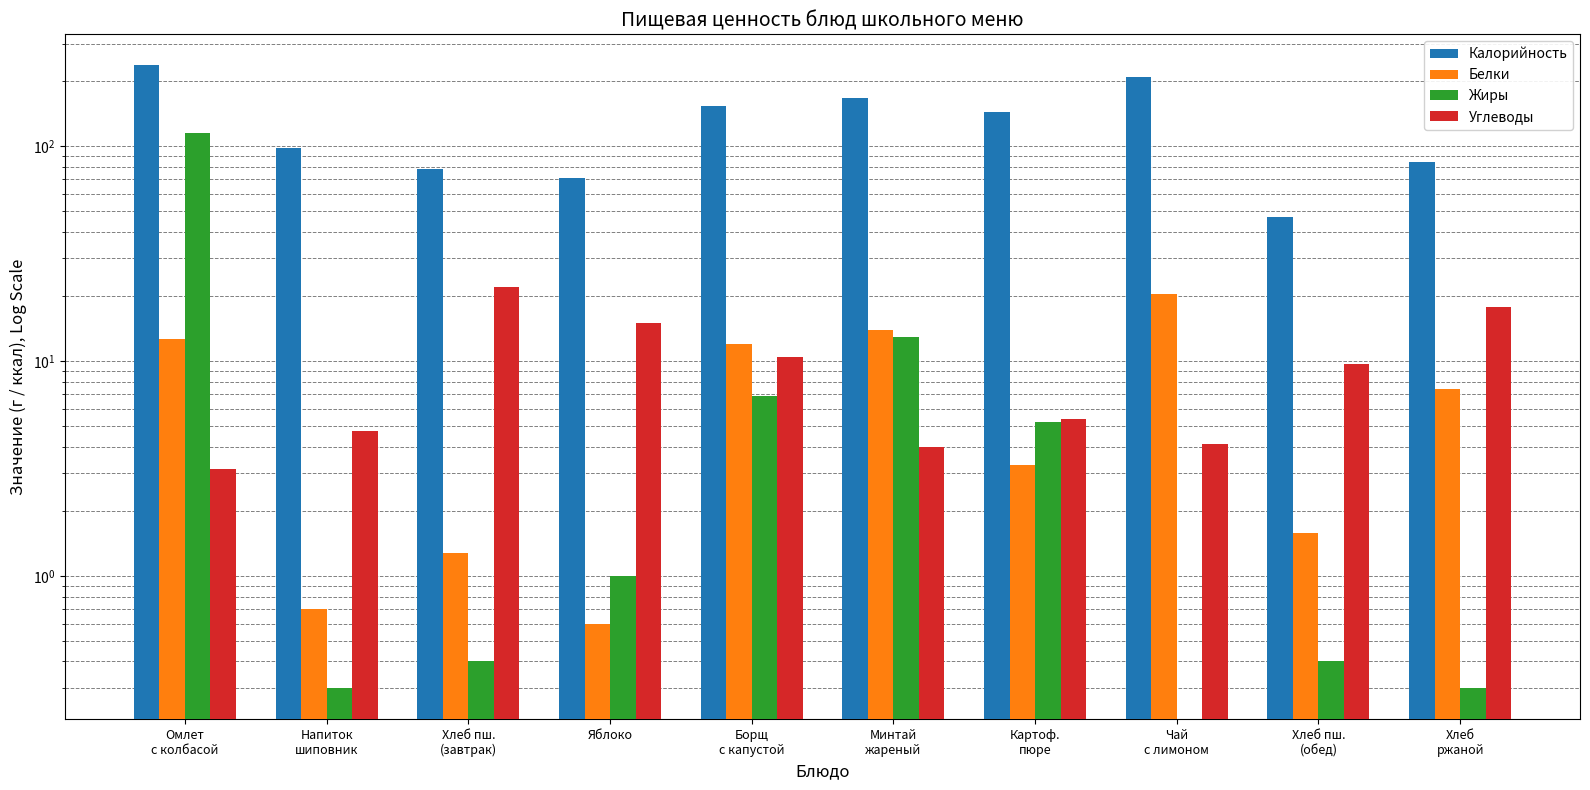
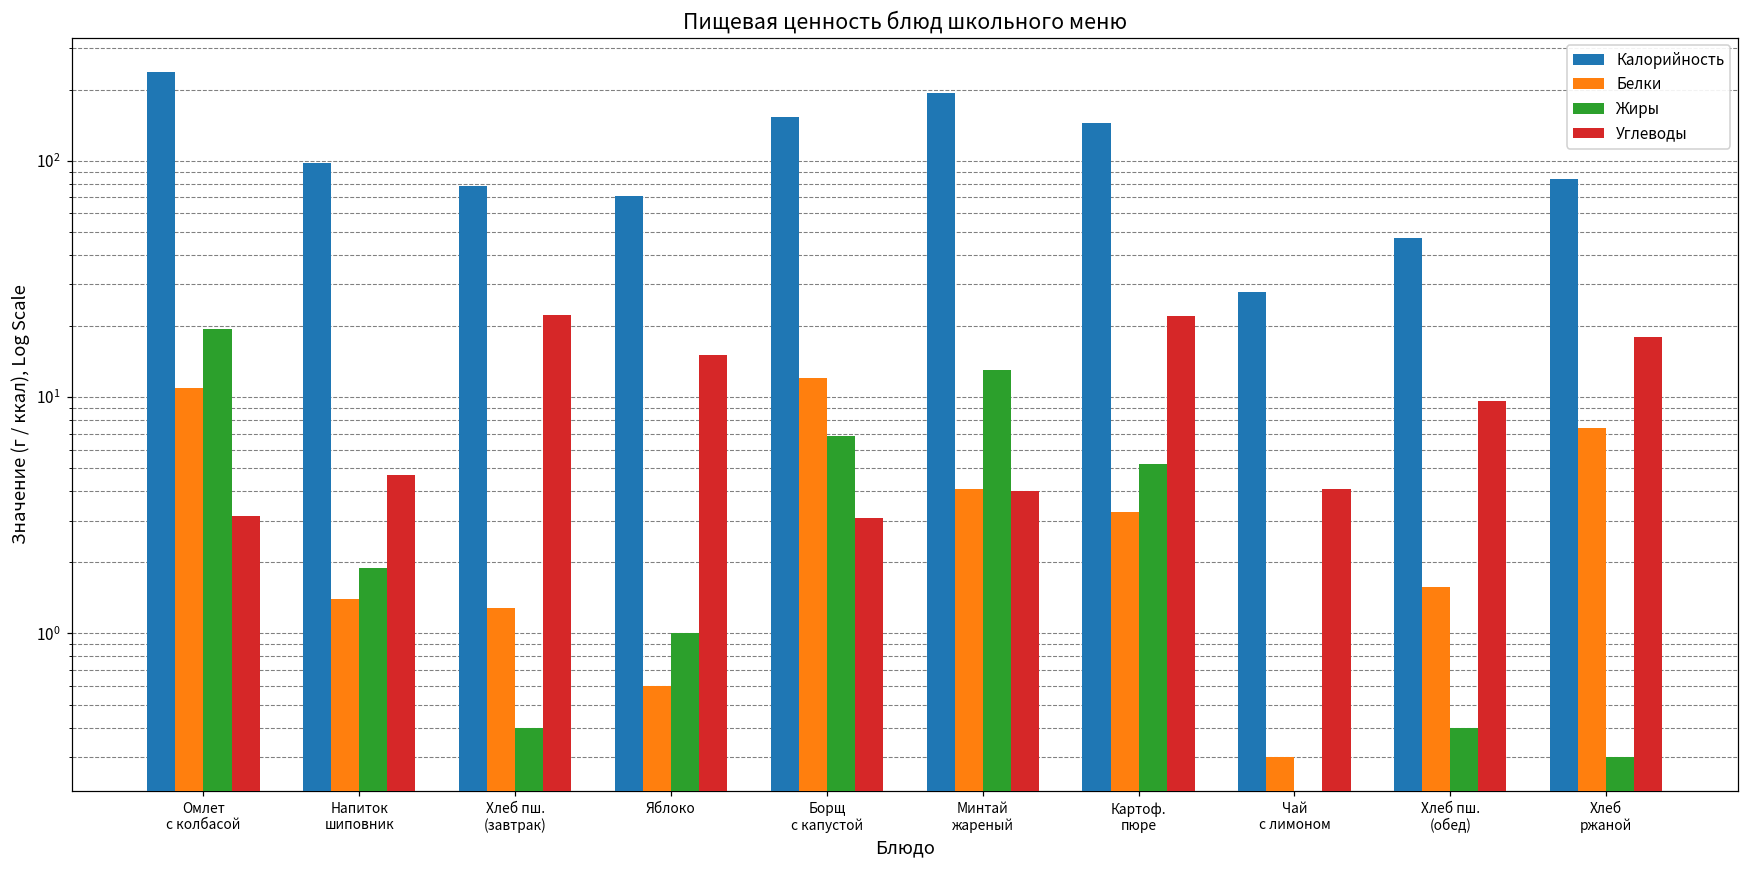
  {
    "Калорийность": {
      "Омлет с колбасой": 240,
      "Напиток шиповник": 100,
      "Хлеб пш. (завтрак)": 78,
      "Яблоко": 71,
      "Борщ с капустой": 150,
-     "Минтай жареный": 170,
+     "Минтай жареный": 190,
      "Картоф. пюре": 140,
-     "Чай с лимоном": 210,
+     "Чай с лимоном": 28,
      "Хлеб пш. (обед)": 47,
      "Хлеб ржаной": 84
    },
    "Белки": {
-     "Омлет с колбасой": 13,
-     "Напиток шиповник": 0.7,
+     "Омлет с колбасой": 11,
+     "Напиток шиповник": 1.4,
      "Хлеб пш. (завтрак)": 1.3,
      "Яблоко": 0.6,
      "Борщ с капустой": 12,
-     "Минтай жареный": 14,
+     "Минтай жареный": 4.1,
      "Картоф. пюре": 3.3,
-     "Чай с лимоном": 21,
+     "Чай с лимоном": 0.3,
      "Хлеб пш. (обед)": 1.6,
      "Хлеб ржаной": 7.4
    },
    "Жиры": {
-     "Омлет с колбасой": 120,
-     "Напиток шиповник": 0.3,
+     "Омлет с колбасой": 19,
+     "Напиток шиповник": 1.9,
      "Хлеб пш. (завтрак)": 0.4,
      "Яблоко": 1.0,
      "Борщ с капустой": 6.8,
      "Минтай жареный": 13,
      "Картоф. пюре": 5.2,
      "Хлеб пш. (обед)": 0.4,
      "Хлеб ржаной": 0.3
    },
    "Углеводы": {
      "Омлет с колбасой": 3.2,
      "Напиток шиповник": 4.7,
      "Хлеб пш. (завтрак)": 22,
      "Яблоко": 15,
-     "Борщ с капустой": 10,
+     "Борщ с капустой": 3.1,
      "Минтай жареный": 4.0,
-     "Картоф. пюре": 5.4,
+     "Картоф. пюре": 22,
      "Чай с лимоном": 4.1,
      "Хлеб пш. (обед)": 10,
      "Хлеб ржаной": 18
    }
  }
